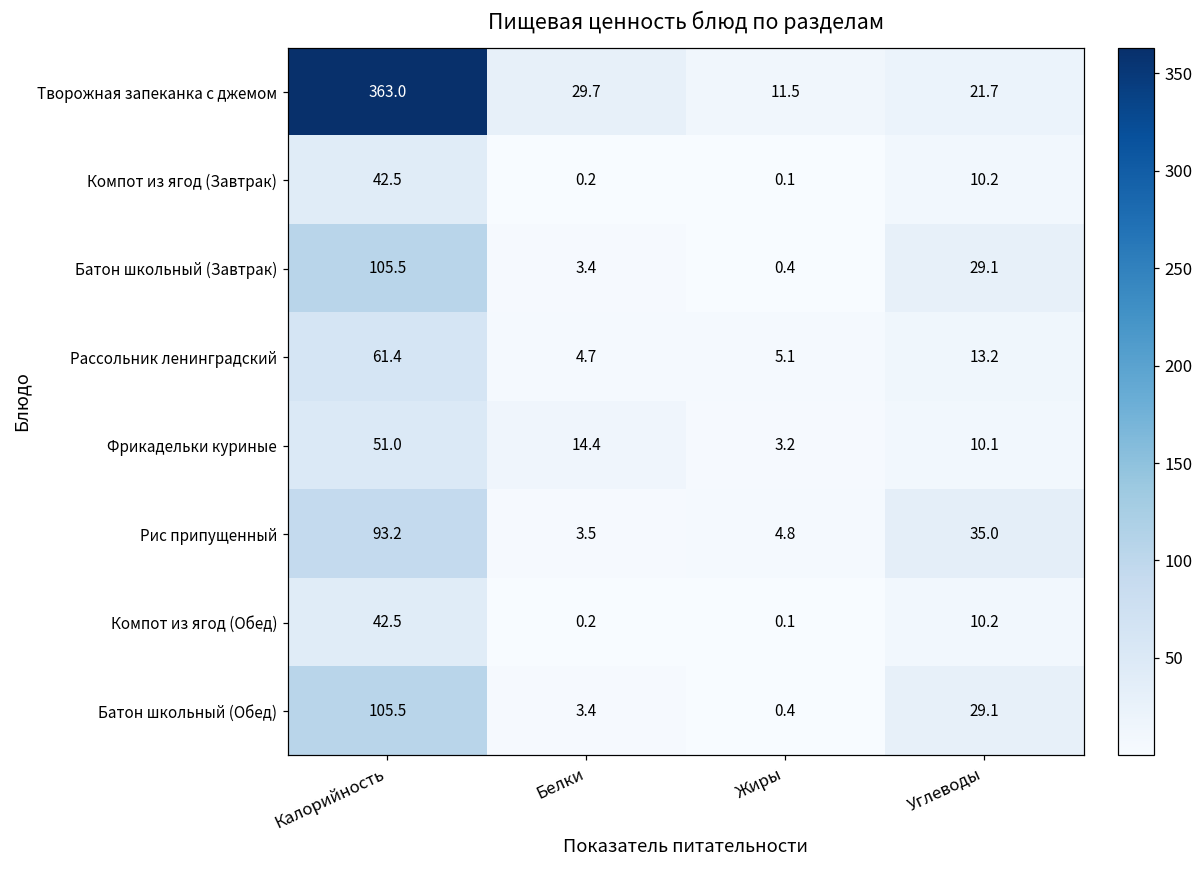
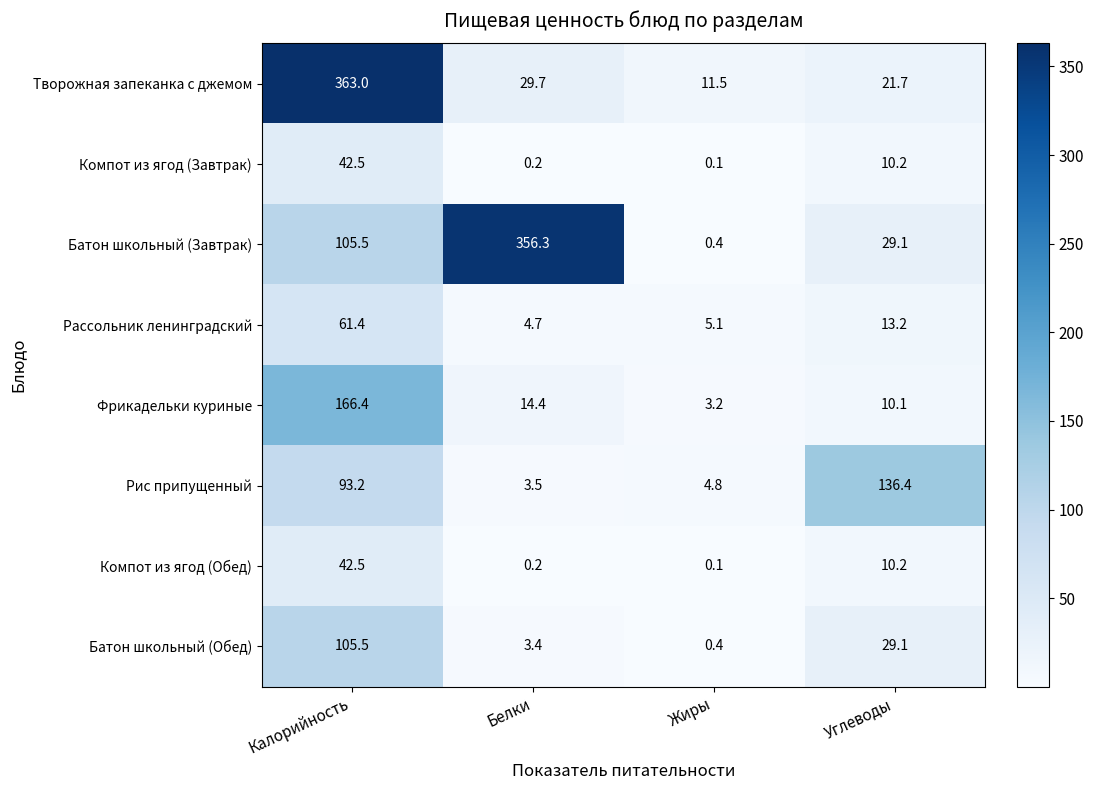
  {
    "Творожная запеканка с джемом": {
      "Калорийность": 363.0,
      "Белки": 29.7,
      "Жиры": 11.5,
      "Углеводы": 21.7
    },
    "Компот из ягод (Завтрак)": {
      "Калорийность": 42.5,
      "Белки": 0.2,
      "Жиры": 0.1,
      "Углеводы": 10.2
    },
    "Батон школьный (Завтрак)": {
      "Калорийность": 105.5,
-     "Белки": 3.4,
+     "Белки": 356.3,
      "Жиры": 0.4,
      "Углеводы": 29.1
    },
    "Рассольник ленинградский": {
      "Калорийность": 61.4,
      "Белки": 4.7,
      "Жиры": 5.1,
      "Углеводы": 13.2
    },
    "Фрикадельки куриные": {
-     "Калорийность": 51.0,
+     "Калорийность": 166.4,
      "Белки": 14.4,
      "Жиры": 3.2,
      "Углеводы": 10.1
    },
    "Рис припущенный": {
      "Калорийность": 93.2,
      "Белки": 3.5,
      "Жиры": 4.8,
-     "Углеводы": 35.0
+     "Углеводы": 136.4
    },
    "Компот из ягод (Обед)": {
      "Калорийность": 42.5,
      "Белки": 0.2,
      "Жиры": 0.1,
      "Углеводы": 10.2
    },
    "Батон школьный (Обед)": {
      "Калорийность": 105.5,
      "Белки": 3.4,
      "Жиры": 0.4,
      "Углеводы": 29.1
    }
  }
